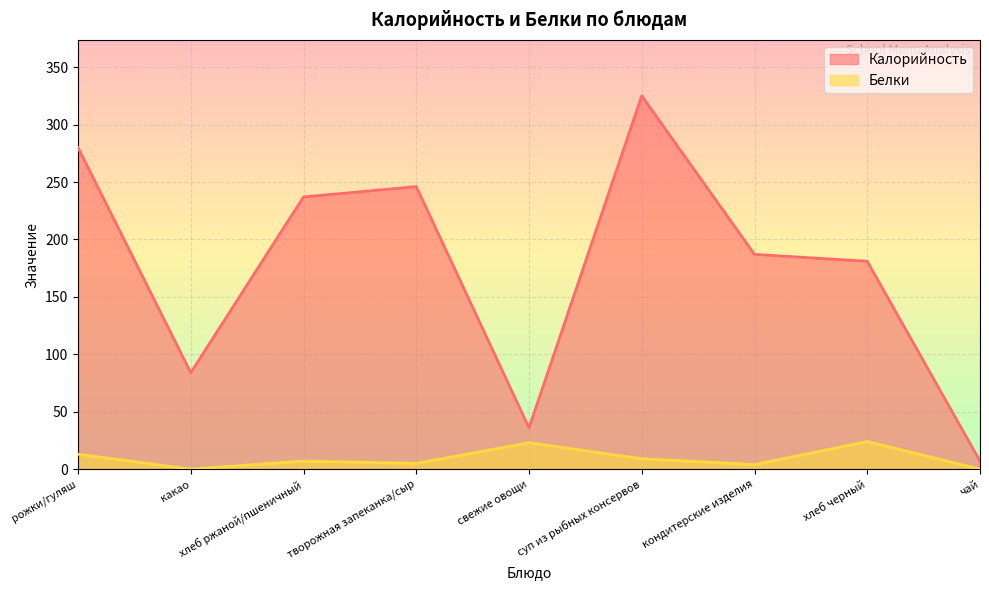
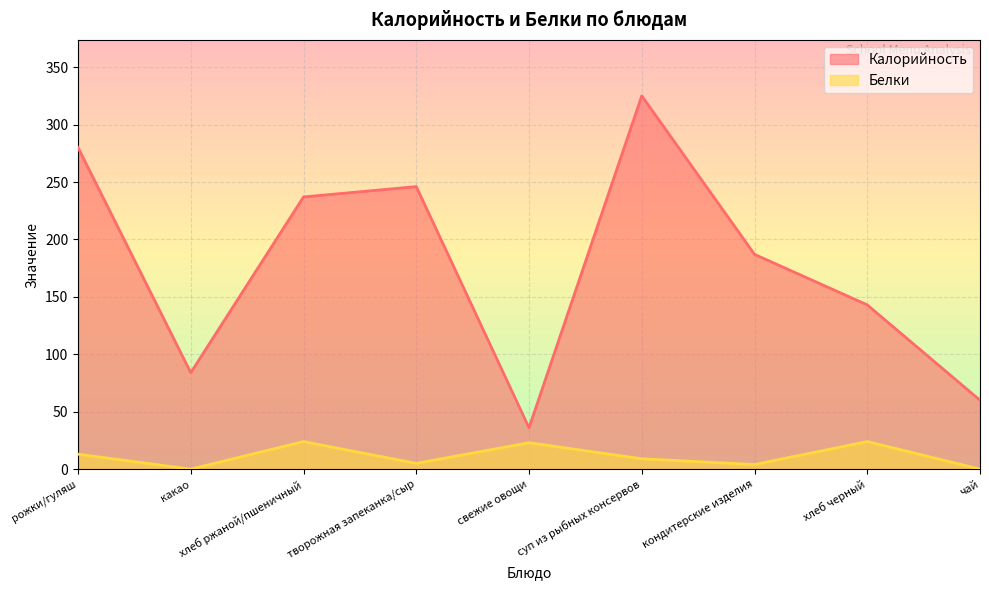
  {
    "Калорийность": {
      "рожки/гуляш": 280,
      "какао": 84,
      "хлеб ржаной/пшеничный": 237,
      "творожная запеканка/сыр": 246,
      "свежие овощи": 36,
      "суп из рыбных консервов": 325,
      "кондитерские изделия": 187,
-     "хлеб черный": 181,
-     "чай": 7
+     "хлеб черный": 143,
+     "чай": 60
    },
    "Белки": {
      "рожки/гуляш": 13,
      "какао": 0,
-     "хлеб ржаной/пшеничный": 7,
+     "хлеб ржаной/пшеничный": 24,
      "творожная запеканка/сыр": 5,
      "свежие овощи": 23,
      "суп из рыбных консервов": 9,
      "кондитерские изделия": 4,
      "хлеб черный": 24,
      "чай": 0
    }
  }
